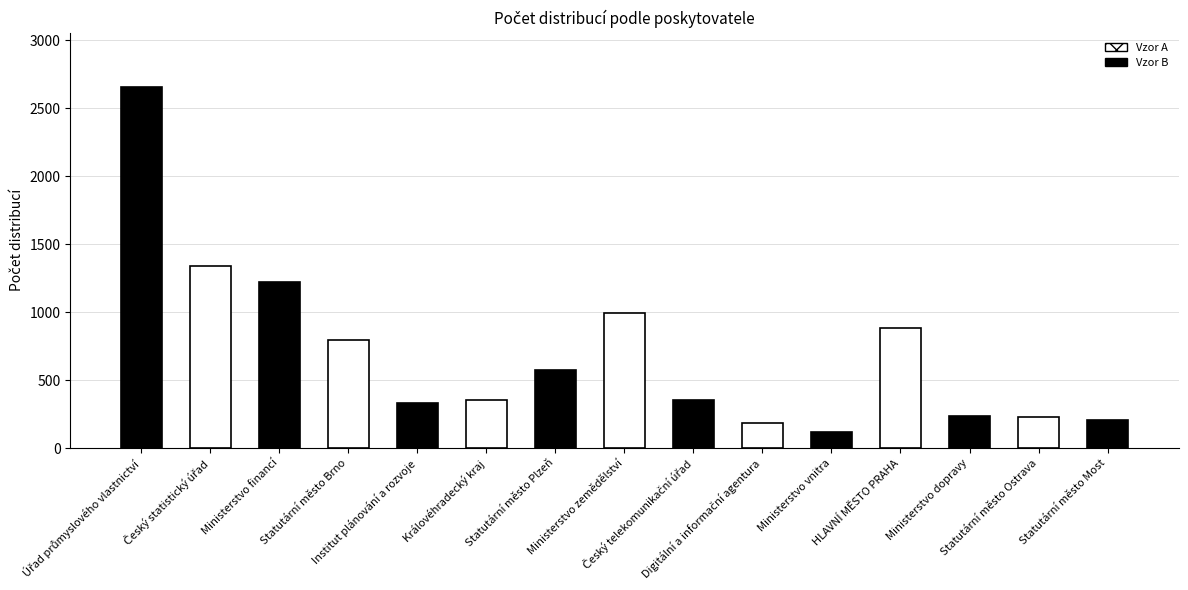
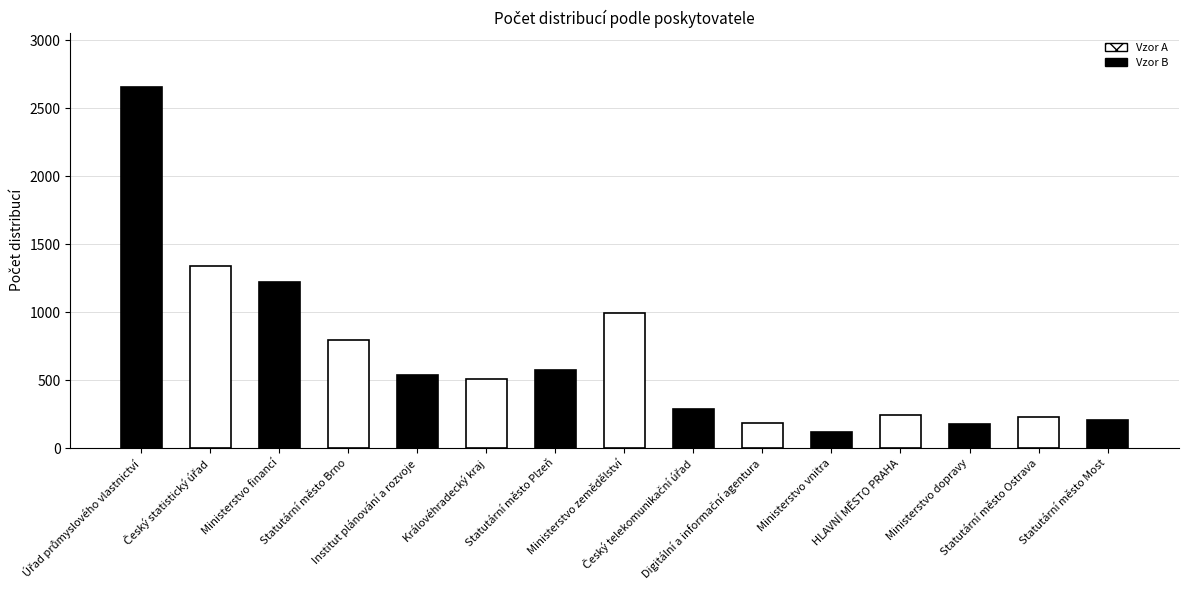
  {
    "Úřad průmyslového vlastnictví": 2660,
    "Český statistický úřad": 1340,
    "Ministerstvo financí": 1220,
    "Statutární město Brno": 790,
-   "Institut plánování a rozvoje": 330,
-   "Královéhradecký kraj": 350,
+   "Institut plánování a rozvoje": 530,
+   "Královéhradecký kraj": 500,
    "Statutární město Plzeň": 580,
    "Ministerstvo zemědělství": 1000,
-   "Český telekomunikační úřad": 350,
+   "Český telekomunikační úřad": 280,
    "Digitální a informační agentura": 190,
    "Ministerstvo vnitra": 120,
-   "HLAVNÍ MĚSTO PRAHA": 880,
-   "Ministerstvo dopravy": 240,
+   "HLAVNÍ MĚSTO PRAHA": 250,
+   "Ministerstvo dopravy": 170,
    "Statutární město Ostrava": 230,
    "Statutární město Most": 200
  }
